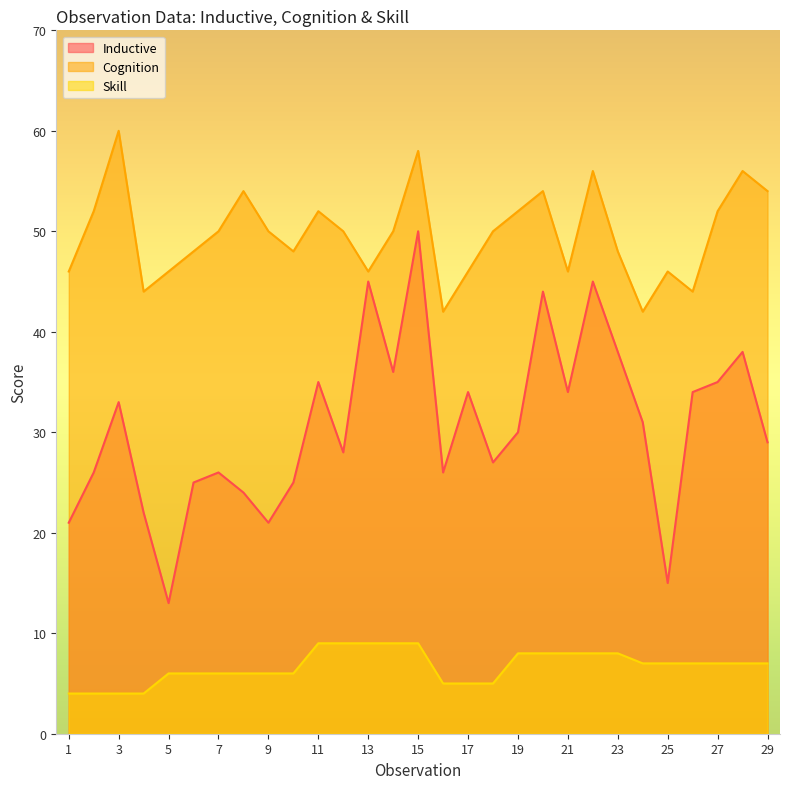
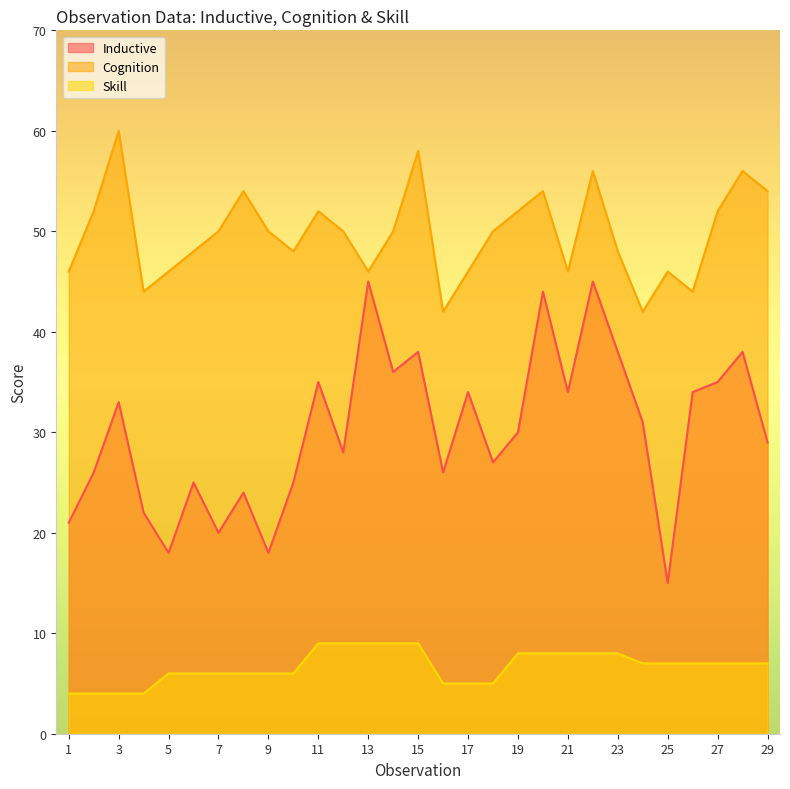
  {
    "Inductive": {
      "1": 21,
      "3": 33,
-     "5": 13,
-     "7": 26,
-     "9": 21,
+     "5": 18,
+     "7": 20,
+     "9": 18,
      "11": 35,
      "13": 45,
-     "15": 50,
+     "15": 38,
      "17": 34,
      "19": 30,
      "21": 34,
      "23": 38,
      "25": 15,
      "27": 35,
      "29": 29
    }
  }
